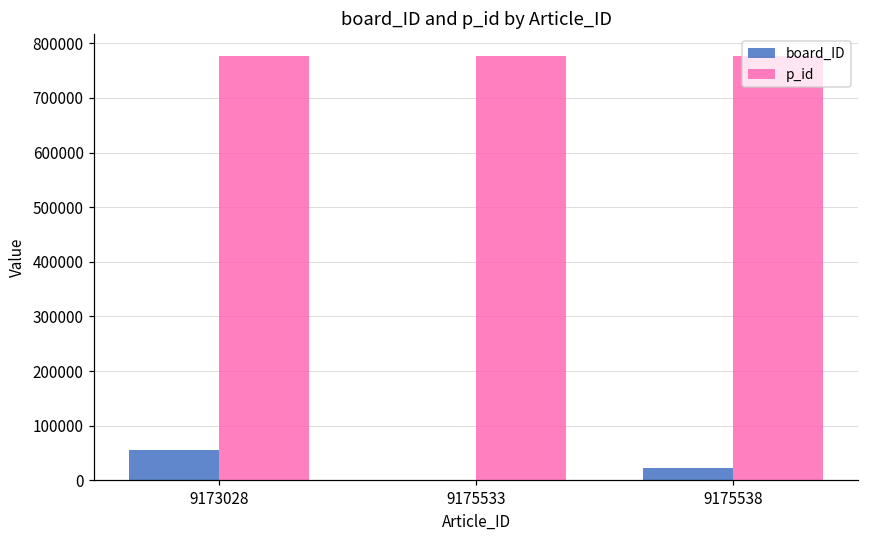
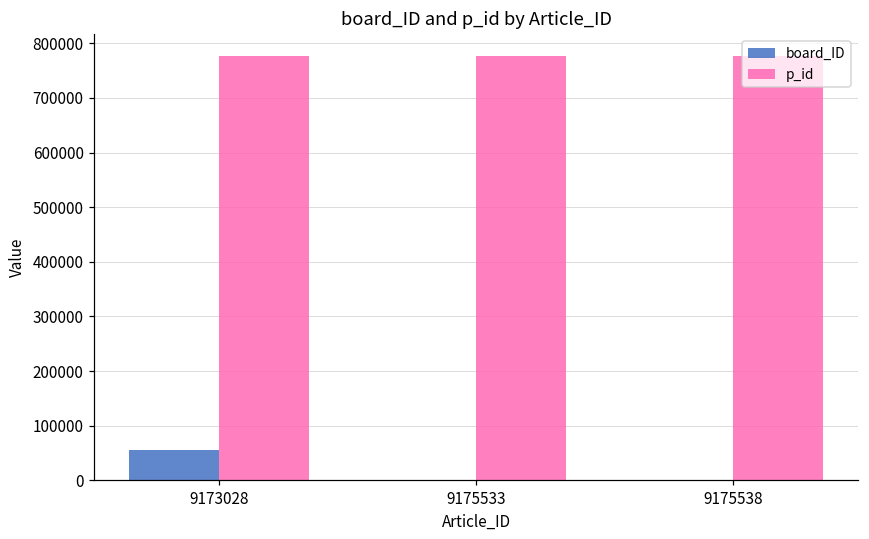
  {
    "board_ID": {
      "9173028": 60000,
-     "9175538": 20000
+     "9175538": 0
    },
    "p_id": {
      "9173028": 780000,
      "9175533": 780000
    }
  }
